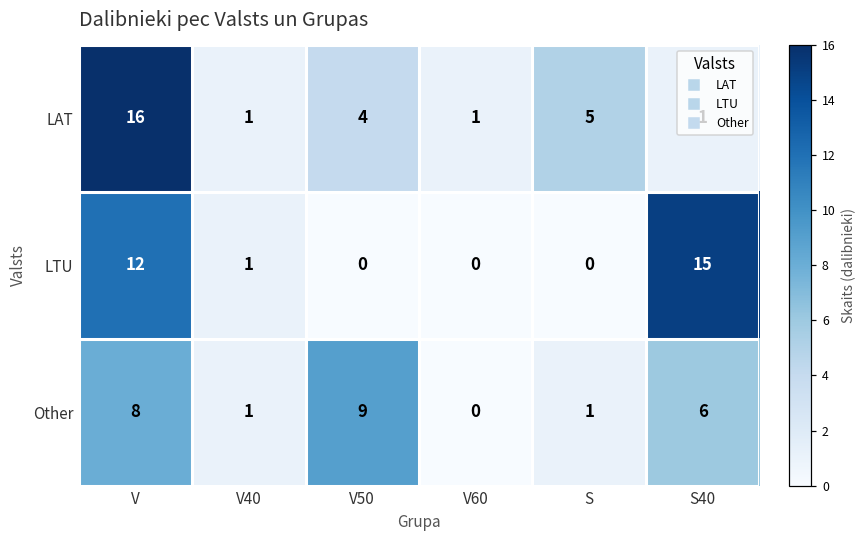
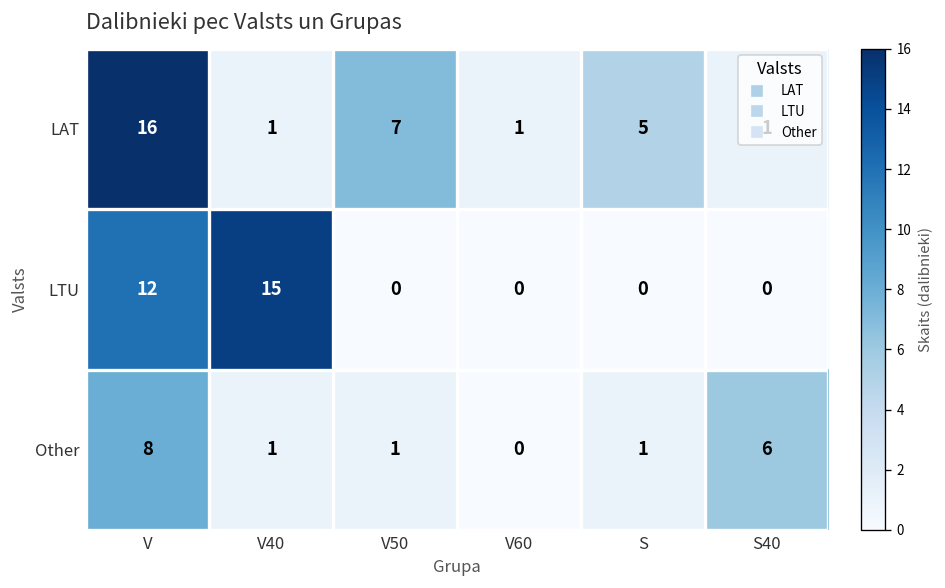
  {
    "LAT": {
      "V": 16,
      "V40": 1,
-     "V50": 4,
+     "V50": 7,
      "V60": 1,
      "S": 5
    },
    "LTU": {
      "V": 12,
-     "V40": 1,
+     "V40": 15,
      "V50": 0,
      "V60": 0,
      "S": 0,
-     "S40": 15
+     "S40": 0
    },
    "Other": {
      "V": 8,
      "V40": 1,
-     "V50": 9,
+     "V50": 1,
      "V60": 0,
      "S": 1,
      "S40": 6
    }
  }
